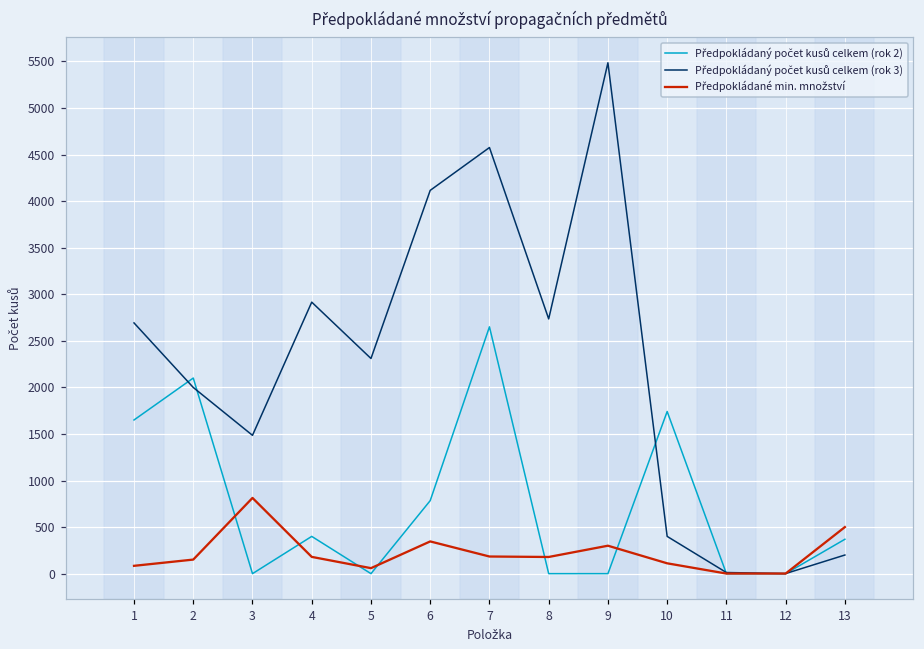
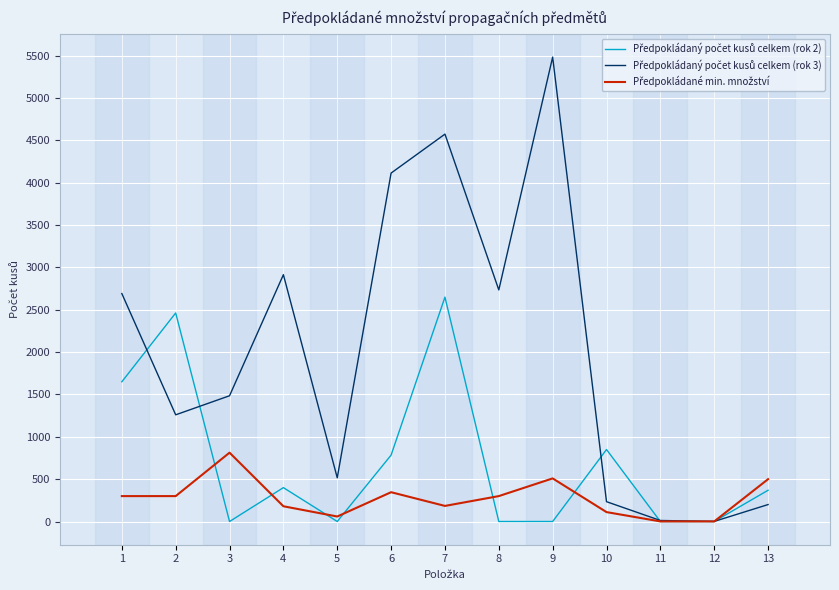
  {
    "Předpokládaný počet kusů celkem (rok 2)": {
      "1": 1700,
-     "2": 2100,
+     "2": 2500,
      "3": 0,
      "4": 400,
      "5": 0,
      "6": 800,
      "7": 2700,
      "8": 0,
      "9": 0,
-     "10": 1700,
+     "10": 900,
      "13": 400
    },
    "Předpokládaný počet kusů celkem (rok 3)": {
      "1": 2700,
-     "2": 2000,
+     "2": 1300,
      "3": 1500,
      "4": 2900,
-     "5": 2300,
+     "5": 500,
      "6": 4100,
      "7": 4600,
      "8": 2700,
      "9": 5500,
-     "10": 400,
+     "10": 200,
      "13": 200
    },
    "Předpokládané min. množství": {
-     "1": 100,
-     "2": 200,
+     "1": 300,
+     "2": 300,
      "3": 800,
      "4": 200,
      "5": 100,
      "6": 300,
      "7": 200,
-     "8": 200,
-     "9": 300,
+     "8": 300,
+     "9": 500,
      "10": 100,
      "13": 500
    }
  }
